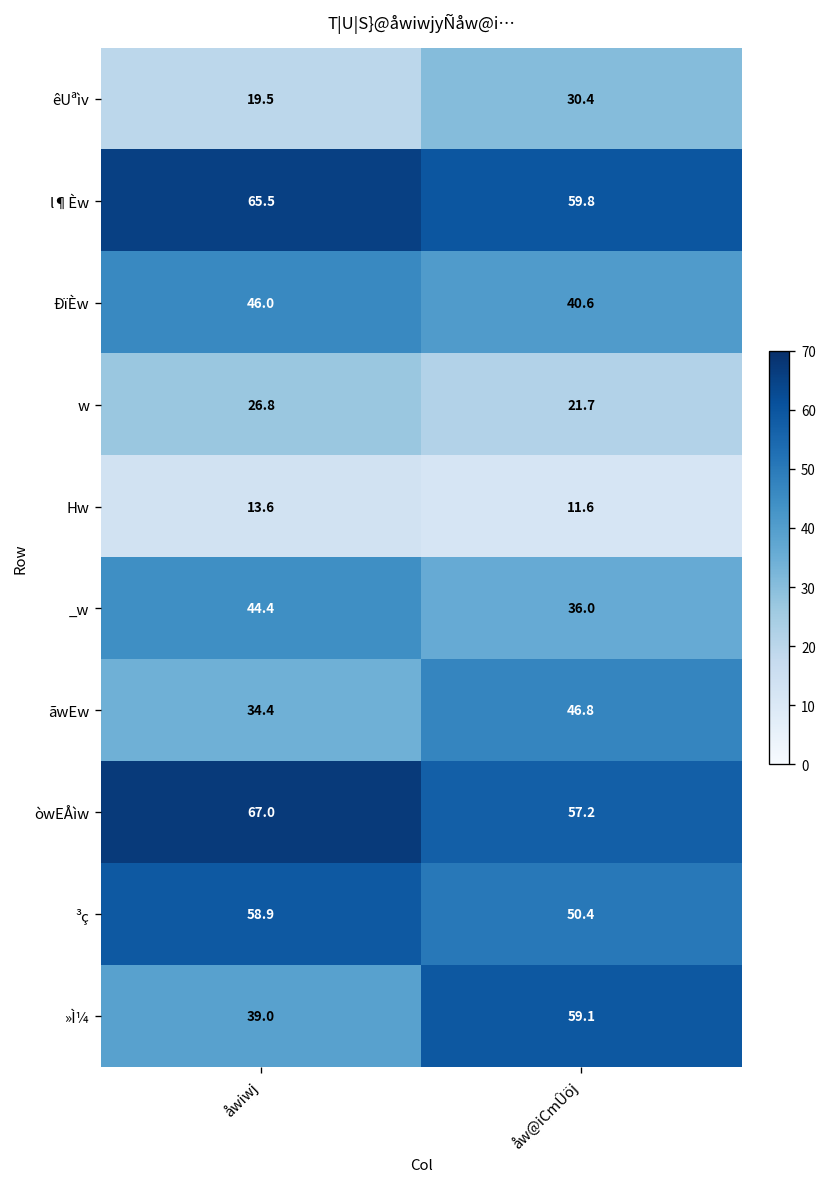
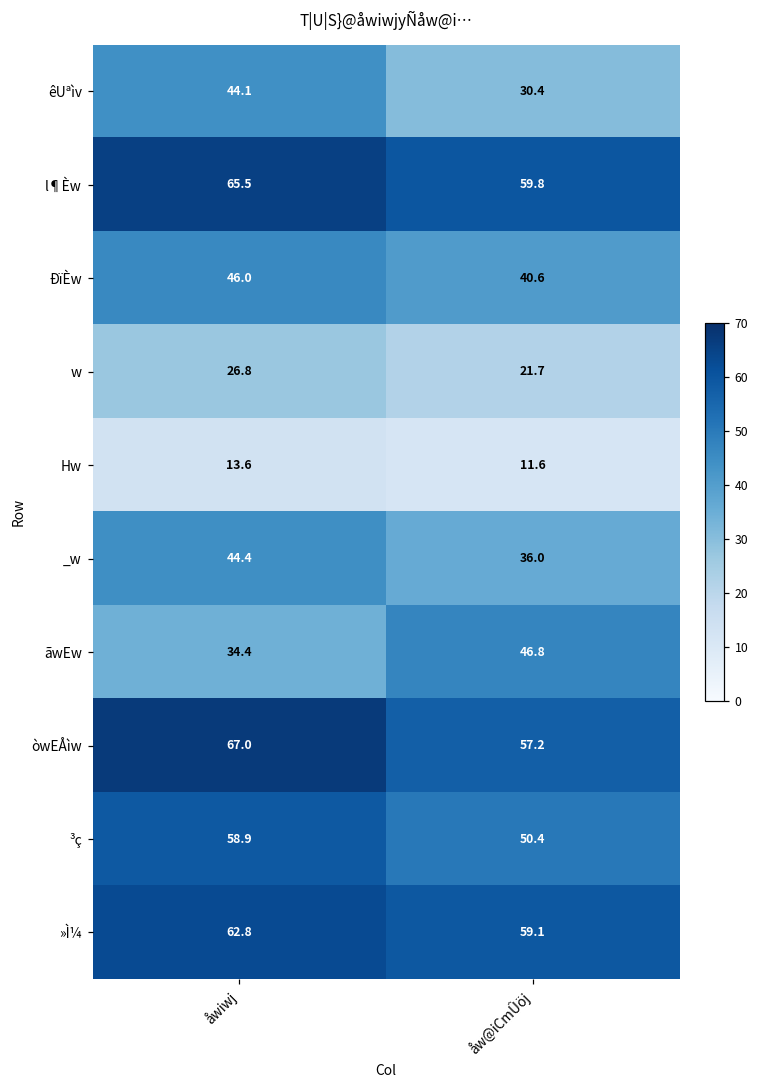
  {
    "êUªìv": {
-     "åwiwj": 19.5,
+     "åwiwj": 44.1,
      "åw@iCmÛöj": 30.4
    },
    "l¶Èw": {
      "åwiwj": 65.5,
      "åw@iCmÛöj": 59.8
    },
    "ÐïÈw": {
      "åwiwj": 46.0,
      "åw@iCmÛöj": 40.6
    },
    "w": {
      "åwiwj": 26.8,
      "åw@iCmÛöj": 21.7
    },
    "Hw": {
      "åwiwj": 13.6,
      "åw@iCmÛöj": 11.6
    },
    "_w": {
      "åwiwj": 44.4,
      "åw@iCmÛöj": 36.0
    },
    "ãwEw": {
      "åwiwj": 34.4,
      "åw@iCmÛöj": 46.8
    },
    "òwEÅìw": {
      "åwiwj": 67.0,
      "åw@iCmÛöj": 57.2
    },
    "³ç": {
      "åwiwj": 58.9,
      "åw@iCmÛöj": 50.4
    },
    "»Ì¼": {
-     "åwiwj": 39.0,
+     "åwiwj": 62.8,
      "åw@iCmÛöj": 59.1
    }
  }
